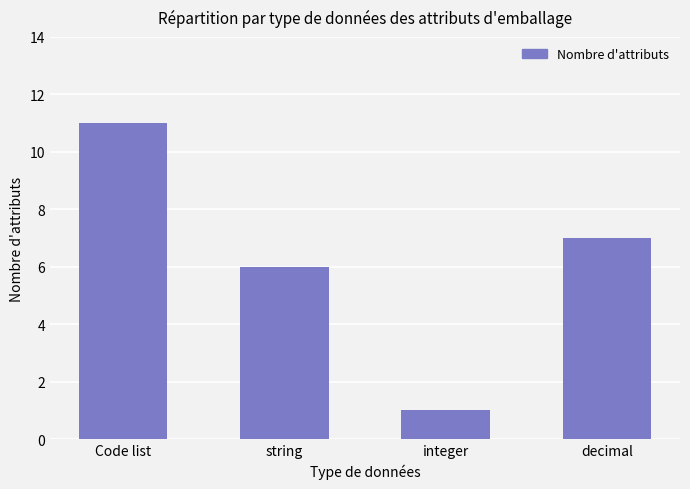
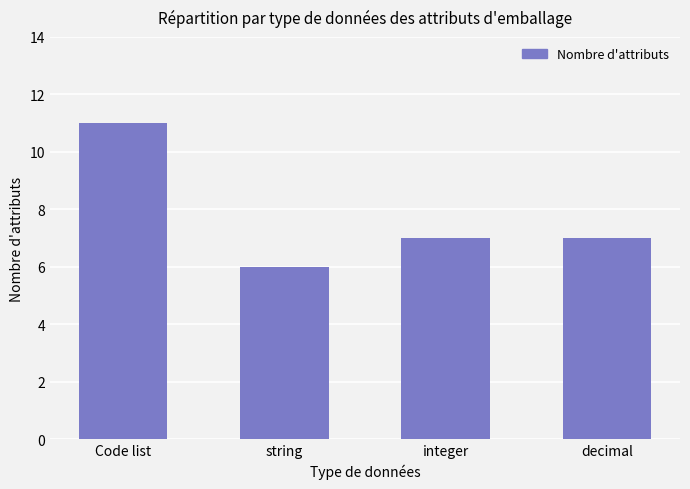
  {
    "Code list": 11,
    "string": 6,
-   "integer": 1,
+   "integer": 7,
    "decimal": 7
  }
